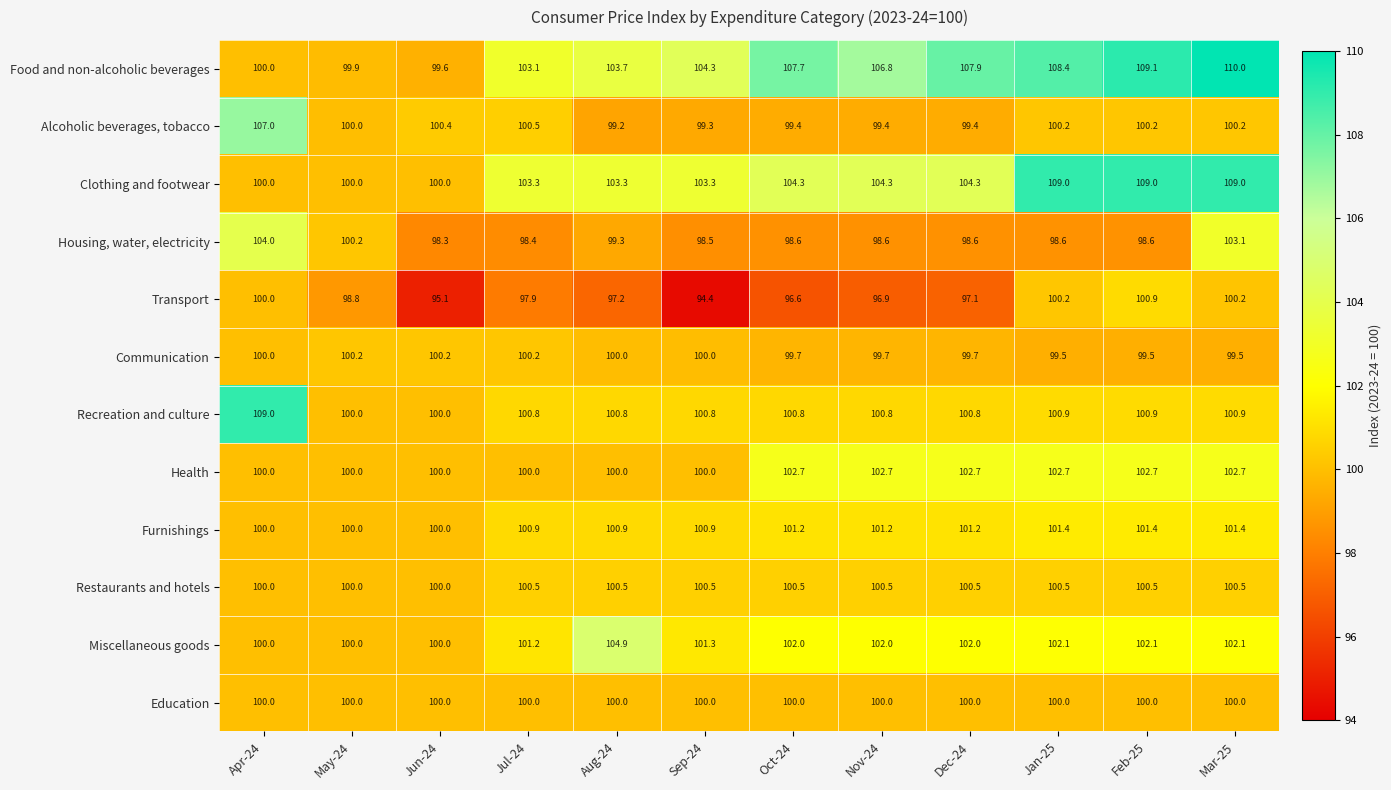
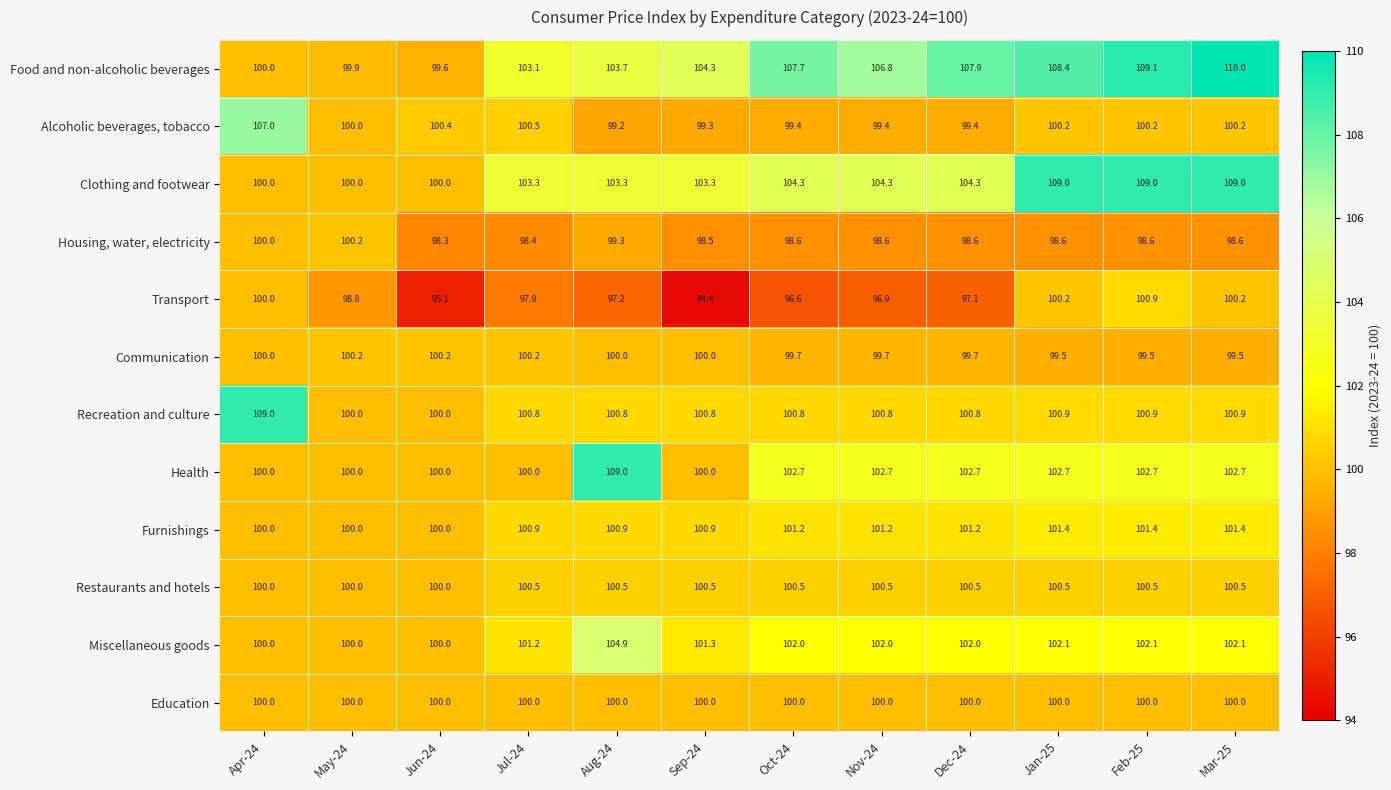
  {
    "Food and non-alcoholic beverages": {
      "Apr-24": 100.0,
      "May-24": 99.9,
      "Jun-24": 99.6,
      "Jul-24": 103.1,
      "Aug-24": 103.7,
      "Sep-24": 104.3,
      "Oct-24": 107.7,
      "Nov-24": 106.8,
      "Dec-24": 107.9,
      "Jan-25": 108.4,
      "Feb-25": 109.1,
      "Mar-25": 110.0
    },
    "Alcoholic beverages, tobacco": {
      "Apr-24": 107.0,
      "May-24": 100.0,
      "Jun-24": 100.4,
      "Jul-24": 100.5,
      "Aug-24": 99.2,
      "Sep-24": 99.3,
      "Oct-24": 99.4,
      "Nov-24": 99.4,
      "Dec-24": 99.4,
      "Jan-25": 100.2,
      "Feb-25": 100.2,
      "Mar-25": 100.2
    },
    "Clothing and footwear": {
      "Apr-24": 100.0,
      "May-24": 100.0,
      "Jun-24": 100.0,
      "Jul-24": 103.3,
      "Aug-24": 103.3,
      "Sep-24": 103.3,
      "Oct-24": 104.3,
      "Nov-24": 104.3,
      "Dec-24": 104.3,
      "Jan-25": 109.0,
      "Feb-25": 109.0,
      "Mar-25": 109.0
    },
    "Housing, water, electricity": {
-     "Apr-24": 104.0,
+     "Apr-24": 100.0,
      "May-24": 100.2,
      "Jun-24": 98.3,
      "Jul-24": 98.4,
      "Aug-24": 99.3,
      "Sep-24": 98.5,
      "Oct-24": 98.6,
      "Nov-24": 98.6,
      "Dec-24": 98.6,
      "Jan-25": 98.6,
      "Feb-25": 98.6,
-     "Mar-25": 103.1
+     "Mar-25": 98.6
    },
    "Transport": {
      "Apr-24": 100.0,
      "May-24": 98.8,
      "Jun-24": 95.1,
      "Jul-24": 97.9,
      "Aug-24": 97.2,
      "Sep-24": 94.4,
      "Oct-24": 96.6,
      "Nov-24": 96.9,
      "Dec-24": 97.1,
      "Jan-25": 100.2,
      "Feb-25": 100.9,
      "Mar-25": 100.2
    },
    "Communication": {
      "Apr-24": 100.0,
      "May-24": 100.2,
      "Jun-24": 100.2,
      "Jul-24": 100.2,
      "Aug-24": 100.0,
      "Sep-24": 100.0,
      "Oct-24": 99.7,
      "Nov-24": 99.7,
      "Dec-24": 99.7,
      "Jan-25": 99.5,
      "Feb-25": 99.5,
      "Mar-25": 99.5
    },
    "Recreation and culture": {
      "Apr-24": 109.0,
      "May-24": 100.0,
      "Jun-24": 100.0,
      "Jul-24": 100.8,
      "Aug-24": 100.8,
      "Sep-24": 100.8,
      "Oct-24": 100.8,
      "Nov-24": 100.8,
      "Dec-24": 100.8,
      "Jan-25": 100.9,
      "Feb-25": 100.9,
      "Mar-25": 100.9
    },
    "Health": {
      "Apr-24": 100.0,
      "May-24": 100.0,
      "Jun-24": 100.0,
      "Jul-24": 100.0,
-     "Aug-24": 100.0,
+     "Aug-24": 109.0,
      "Sep-24": 100.0,
      "Oct-24": 102.7,
      "Nov-24": 102.7,
      "Dec-24": 102.7,
      "Jan-25": 102.7,
      "Feb-25": 102.7,
      "Mar-25": 102.7
    },
    "Furnishings": {
      "Apr-24": 100.0,
      "May-24": 100.0,
      "Jun-24": 100.0,
      "Jul-24": 100.9,
      "Aug-24": 100.9,
      "Sep-24": 100.9,
      "Oct-24": 101.2,
      "Nov-24": 101.2,
      "Dec-24": 101.2,
      "Jan-25": 101.4,
      "Feb-25": 101.4,
      "Mar-25": 101.4
    },
    "Restaurants and hotels": {
      "Apr-24": 100.0,
      "May-24": 100.0,
      "Jun-24": 100.0,
      "Jul-24": 100.5,
      "Aug-24": 100.5,
      "Sep-24": 100.5,
      "Oct-24": 100.5,
      "Nov-24": 100.5,
      "Dec-24": 100.5,
      "Jan-25": 100.5,
      "Feb-25": 100.5,
      "Mar-25": 100.5
    },
    "Miscellaneous goods": {
      "Apr-24": 100.0,
      "May-24": 100.0,
      "Jun-24": 100.0,
      "Jul-24": 101.2,
      "Aug-24": 104.9,
      "Sep-24": 101.3,
      "Oct-24": 102.0,
      "Nov-24": 102.0,
      "Dec-24": 102.0,
      "Jan-25": 102.1,
      "Feb-25": 102.1,
      "Mar-25": 102.1
    },
    "Education": {
      "Apr-24": 100.0,
      "May-24": 100.0,
      "Jun-24": 100.0,
      "Jul-24": 100.0,
      "Aug-24": 100.0,
      "Sep-24": 100.0,
      "Oct-24": 100.0,
      "Nov-24": 100.0,
      "Dec-24": 100.0,
      "Jan-25": 100.0,
      "Feb-25": 100.0,
      "Mar-25": 100.0
    }
  }
